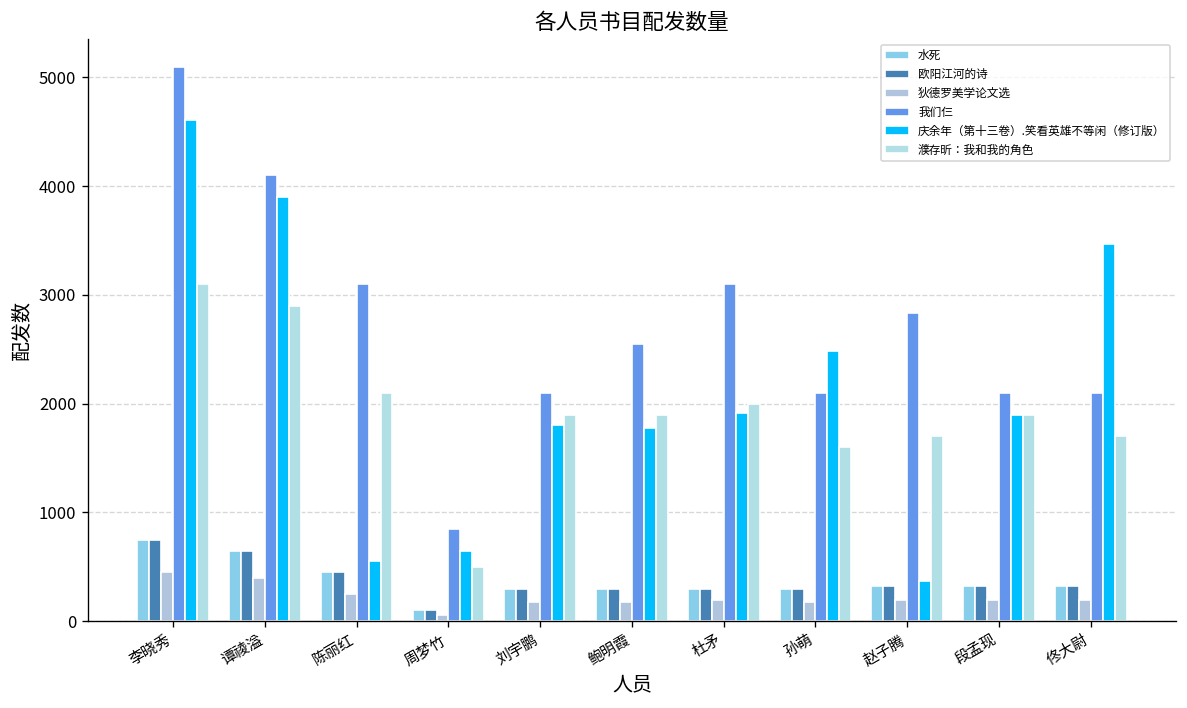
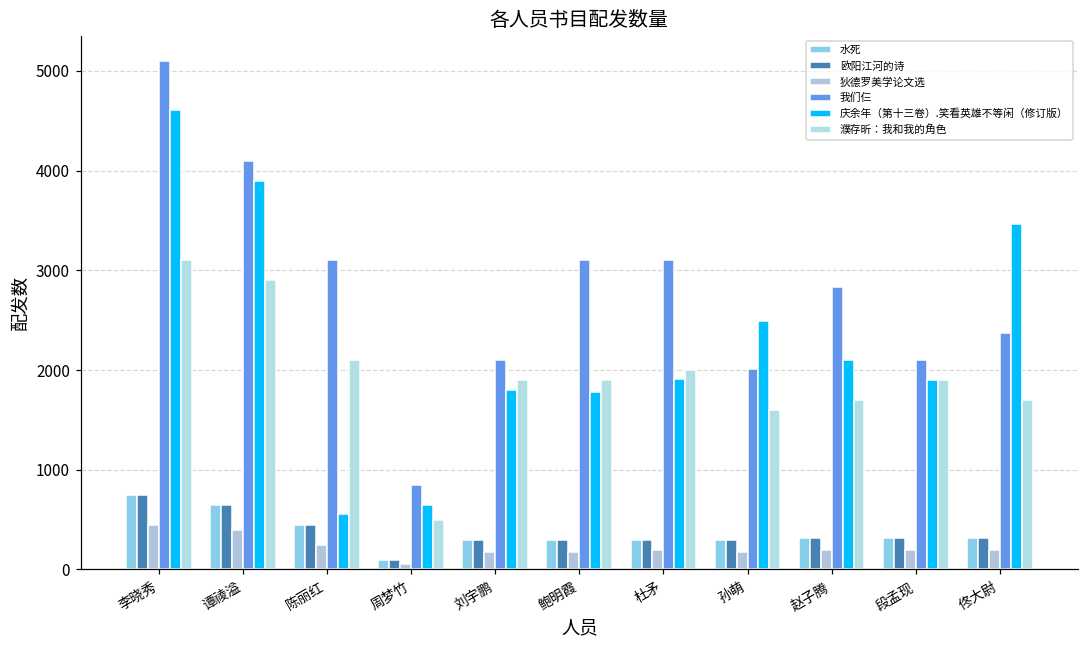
  {
    "欧阳江河的诗": {
      "李晓秀": 800,
      "谭祾溢": 700,
      "陈丽红": 500,
      "周梦竹": 100,
      "刘宇鹏": 300,
      "鲍明霞": 300,
      "杜矛": 300,
      "孙萌": 300,
      "赵子腾": 300,
      "段孟现": 300,
      "佟大尉": 300
    },
    "我们仨": {
      "李晓秀": 5100,
      "谭祾溢": 4100,
      "陈丽红": 3100,
      "周梦竹": 900,
      "刘宇鹏": 2100,
-     "鲍明霞": 2600,
+     "鲍明霞": 3100,
      "杜矛": 3100,
-     "孙萌": 2100,
+     "孙萌": 2000,
      "赵子腾": 2800,
      "段孟现": 2100,
-     "佟大尉": 2100
+     "佟大尉": 2400
    },
    "庆余年（第十三卷）.笑看英雄不等闲（修订版）": {
      "李晓秀": 4600,
      "谭祾溢": 3900,
      "陈丽红": 600,
      "周梦竹": 700,
      "刘宇鹏": 1800,
      "鲍明霞": 1800,
      "杜矛": 1900,
      "孙萌": 2500,
-     "赵子腾": 400,
+     "赵子腾": 2100,
      "段孟现": 1900,
      "佟大尉": 3500
    }
  }
